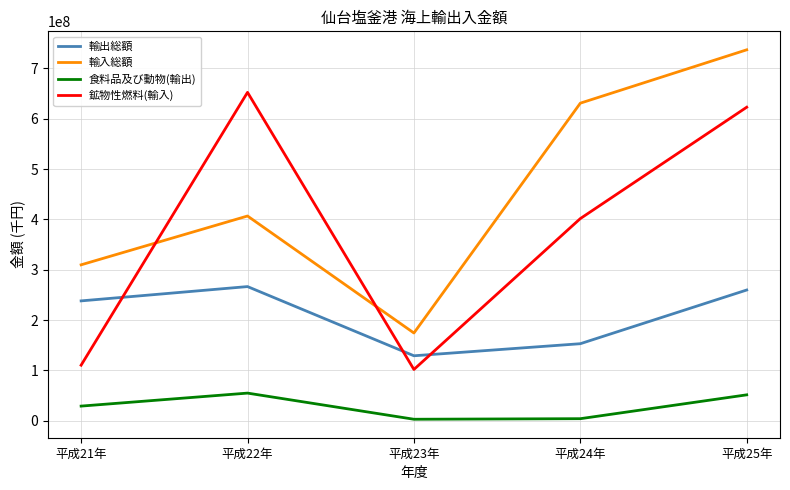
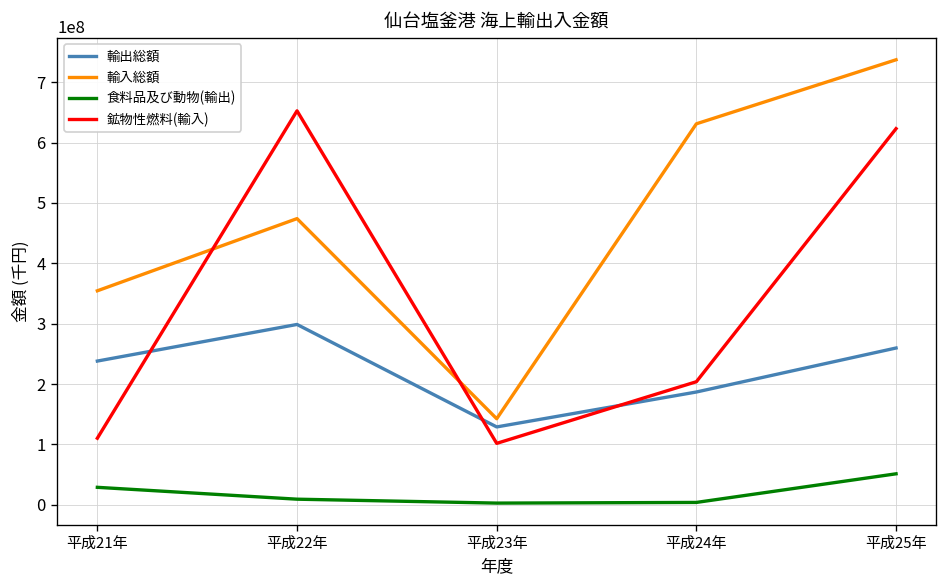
  {
    "輸出総額": {
      "平成21年": 240000000,
-     "平成22年": 270000000,
+     "平成22年": 300000000,
      "平成23年": 130000000,
-     "平成24年": 150000000,
+     "平成24年": 190000000,
      "平成25年": 260000000
    },
    "輸入総額": {
-     "平成21年": 310000000,
-     "平成22年": 410000000,
-     "平成23年": 170000000,
+     "平成21年": 350000000,
+     "平成22年": 470000000,
+     "平成23年": 140000000,
      "平成24年": 630000000,
      "平成25年": 740000000
    },
    "食料品及び動物(輸出)": {
      "平成21年": 30000000,
-     "平成22年": 50000000,
+     "平成22年": 10000000,
      "平成23年": 0,
      "平成24年": 0,
      "平成25年": 50000000
    },
    "鉱物性燃料(輸入)": {
      "平成21年": 110000000,
      "平成22年": 650000000,
      "平成23年": 100000000,
-     "平成24年": 400000000,
+     "平成24年": 200000000,
      "平成25年": 620000000
    }
  }
